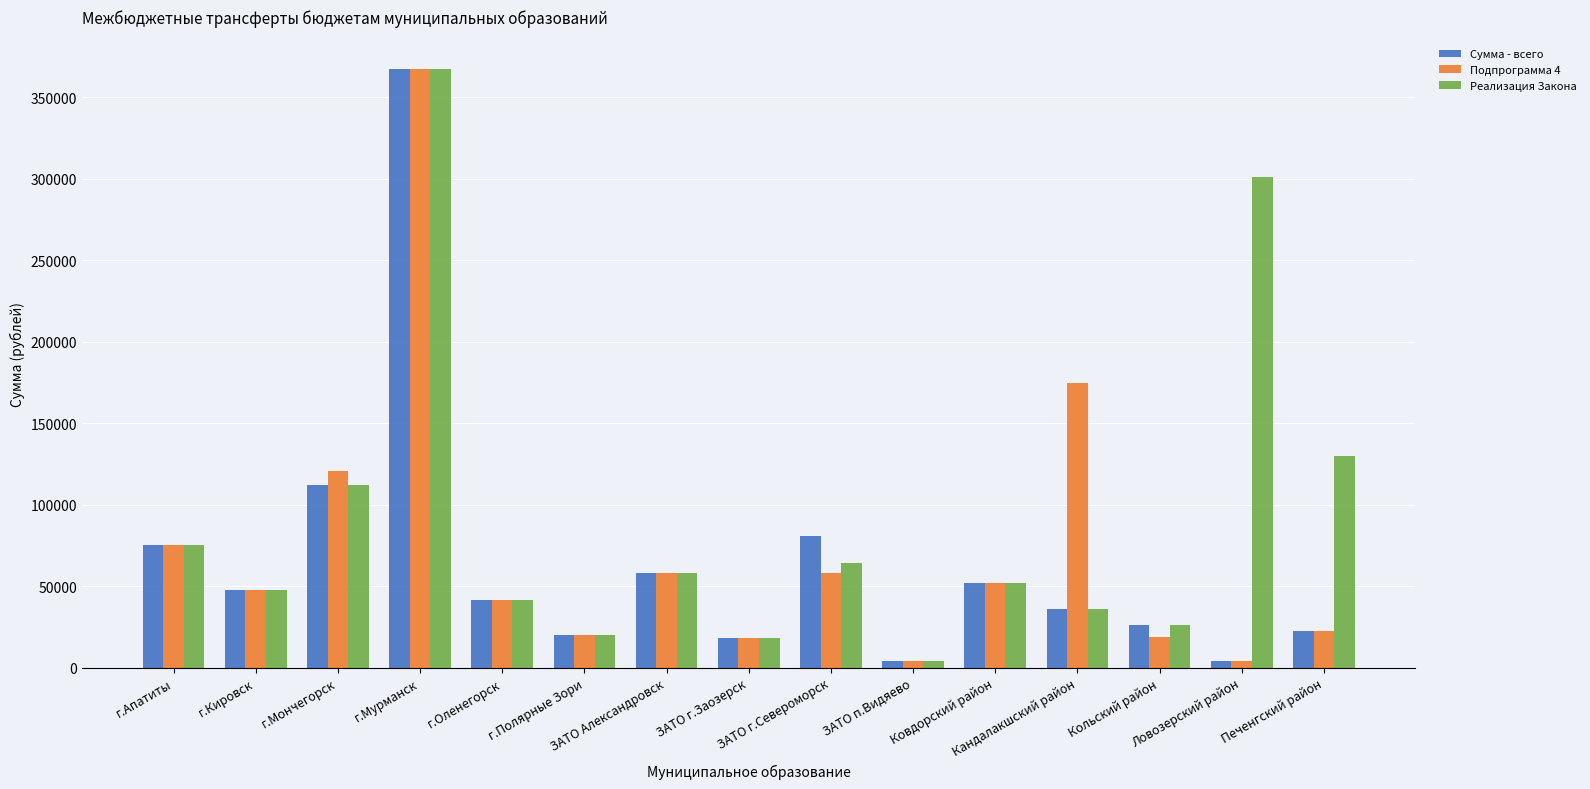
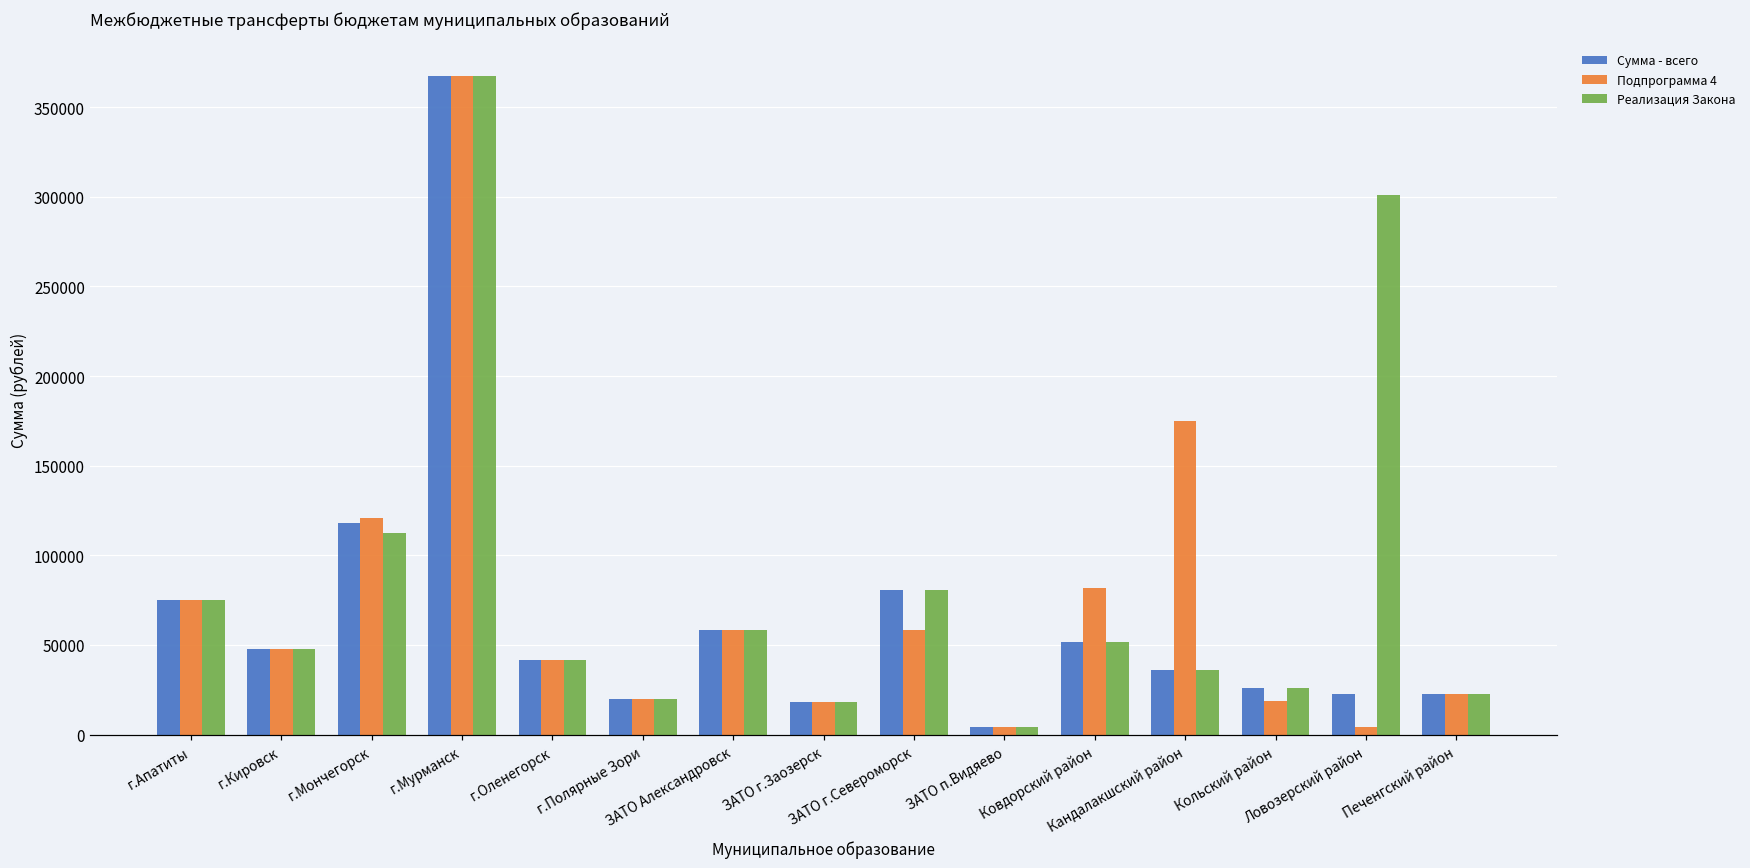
  {
    "Сумма - всего": {
      "г.Апатиты": 75000,
      "г.Кировск": 48000,
-     "г.Мончегорск": 112000,
+     "г.Мончегорск": 118000,
      "г.Мурманск": 367000,
      "г.Оленегорск": 42000,
      "г.Полярные Зори": 20000,
      "ЗАТО Александровск": 58000,
      "ЗАТО г.Заозерск": 18000,
      "ЗАТО г.Североморск": 81000,
      "ЗАТО п.Видяево": 4000,
      "Ковдорский район": 52000,
      "Кандалакшский район": 36000,
      "Кольский район": 26000,
-     "Ловозерский район": 4000,
+     "Ловозерский район": 22000,
      "Печенгский район": 23000
    },
    "Подпрограмма 4": {
      "г.Апатиты": 75000,
      "г.Кировск": 48000,
      "г.Мончегорск": 121000,
      "г.Мурманск": 367000,
      "г.Оленегорск": 42000,
      "г.Полярные Зори": 20000,
      "ЗАТО Александровск": 58000,
      "ЗАТО г.Заозерск": 18000,
      "ЗАТО г.Североморск": 58000,
      "ЗАТО п.Видяево": 4000,
-     "Ковдорский район": 52000,
+     "Ковдорский район": 82000,
      "Кандалакшский район": 175000,
      "Кольский район": 19000,
      "Ловозерский район": 4000,
      "Печенгский район": 23000
    },
    "Реализация Закона": {
      "г.Апатиты": 75000,
      "г.Кировск": 48000,
      "г.Мончегорск": 112000,
      "г.Мурманск": 367000,
      "г.Оленегорск": 42000,
      "г.Полярные Зори": 20000,
      "ЗАТО Александровск": 58000,
      "ЗАТО г.Заозерск": 18000,
-     "ЗАТО г.Североморск": 64000,
+     "ЗАТО г.Североморск": 81000,
      "ЗАТО п.Видяево": 4000,
      "Ковдорский район": 52000,
      "Кандалакшский район": 36000,
      "Кольский район": 26000,
      "Ловозерский район": 301000,
-     "Печенгский район": 130000
+     "Печенгский район": 23000
    }
  }
